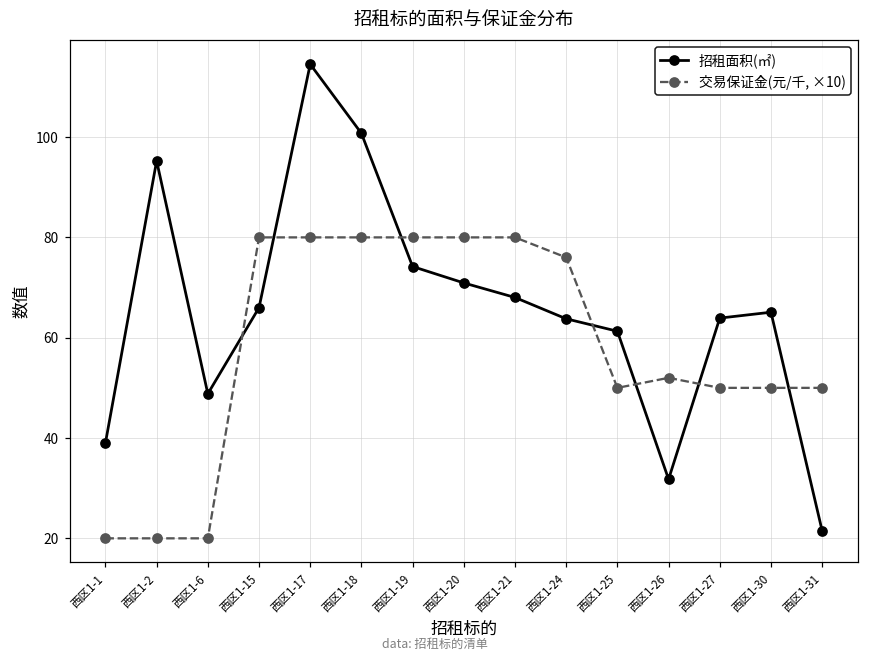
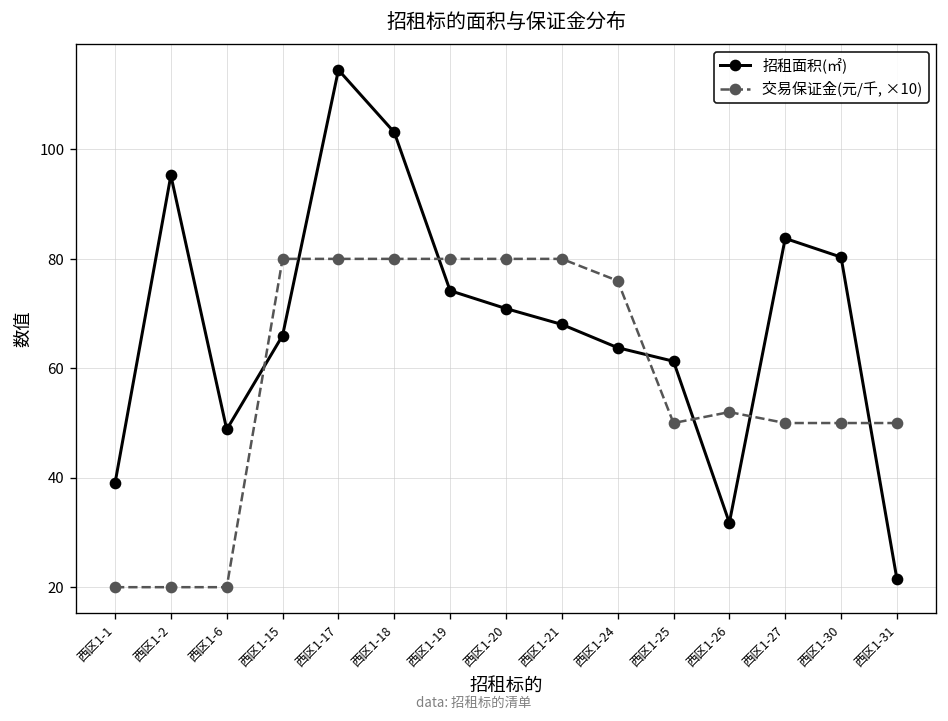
  {
    "招租面积(㎡)": {
      "西区1-1": 39,
      "西区1-2": 95,
      "西区1-6": 49,
      "西区1-15": 66,
      "西区1-17": 115,
-     "西区1-18": 101,
+     "西区1-18": 103,
      "西区1-19": 74,
      "西区1-20": 71,
      "西区1-21": 68,
      "西区1-24": 64,
      "西区1-25": 61,
      "西区1-26": 32,
-     "西区1-27": 64,
-     "西区1-30": 65,
+     "西区1-27": 84,
+     "西区1-30": 80,
      "西区1-31": 21
    },
    "交易保证金(元/千, ×10)": {
      "西区1-1": 20,
      "西区1-2": 20,
      "西区1-6": 20,
      "西区1-15": 80,
      "西区1-17": 80,
      "西区1-18": 80,
      "西区1-19": 80,
      "西区1-20": 80,
      "西区1-21": 80,
      "西区1-24": 76,
      "西区1-25": 50,
      "西区1-26": 52,
      "西区1-27": 50,
      "西区1-30": 50,
      "西区1-31": 50
    }
  }
